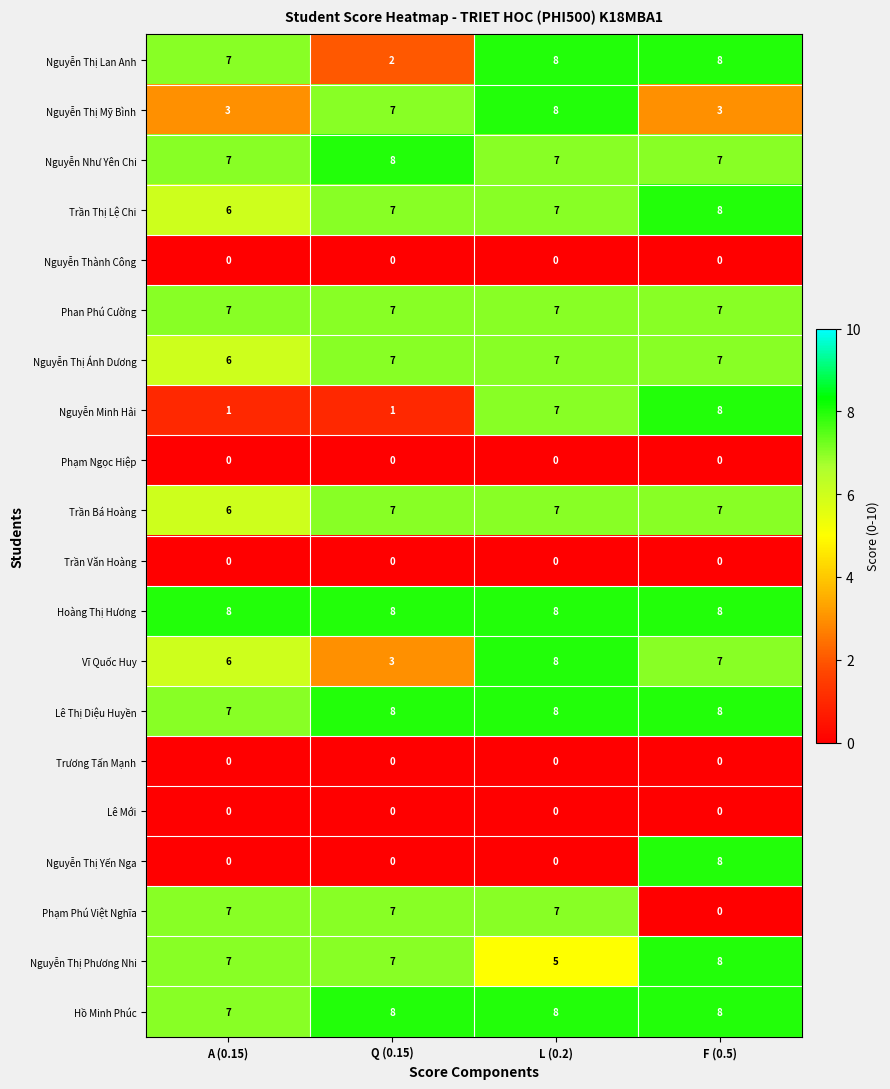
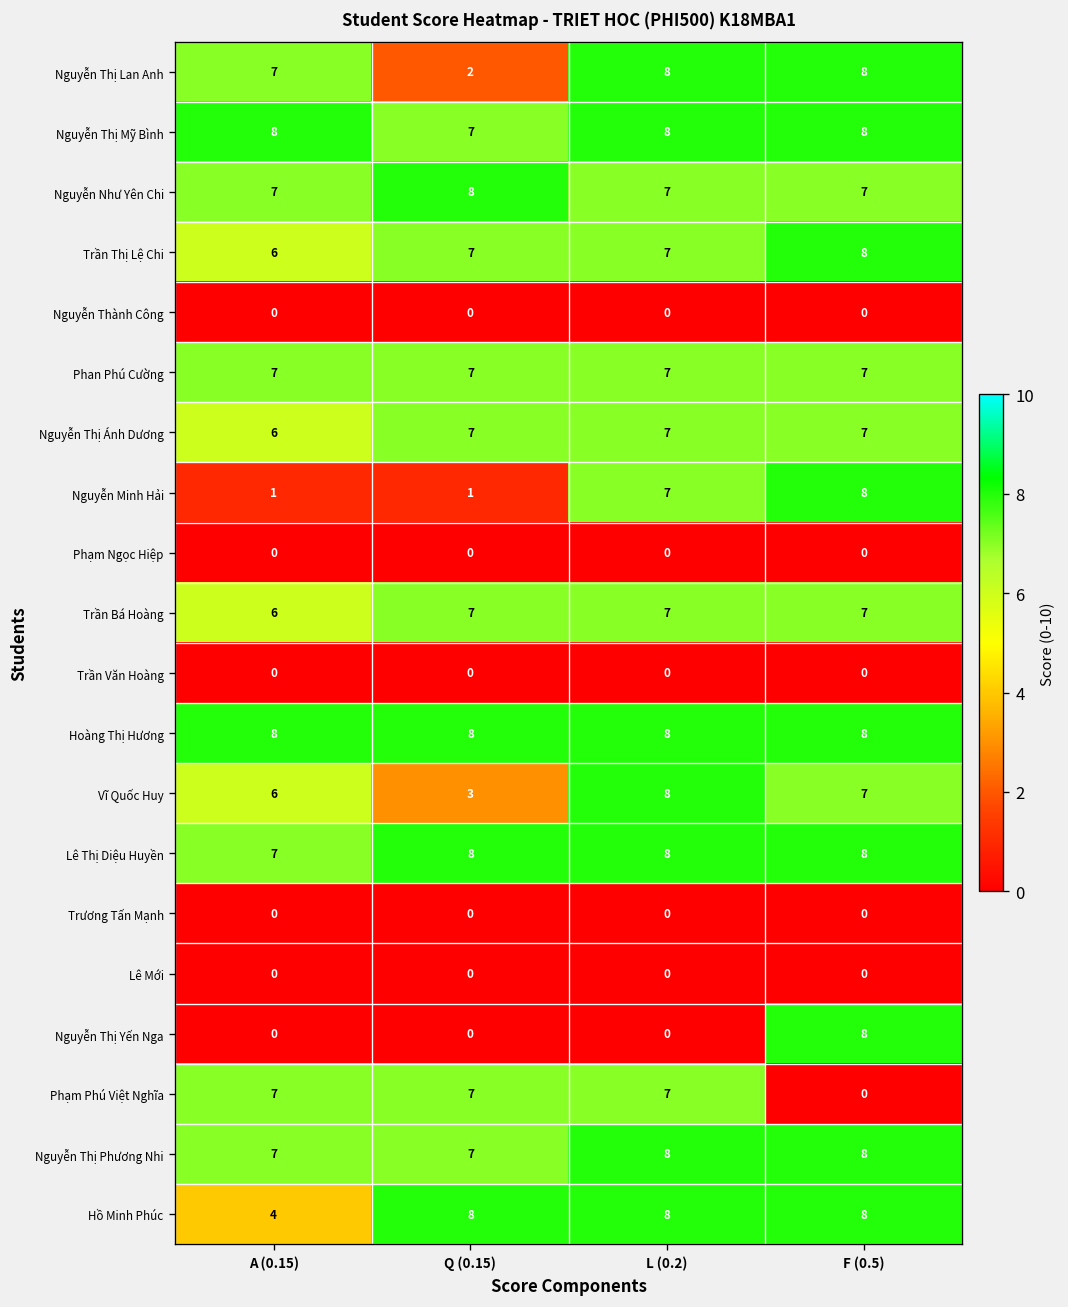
  {
    "Nguyễn Thị Lan Anh": {
      "A (0.15)": 7,
      "Q (0.15)": 2,
      "L (0.2)": 8,
      "F (0.5)": 8
    },
    "Nguyễn Thị Mỹ Bình": {
-     "A (0.15)": 3,
+     "A (0.15)": 8,
      "Q (0.15)": 7,
      "L (0.2)": 8,
-     "F (0.5)": 3
+     "F (0.5)": 8
    },
    "Nguyễn Như Yên Chi": {
      "A (0.15)": 7,
      "Q (0.15)": 8,
      "L (0.2)": 7,
      "F (0.5)": 7
    },
    "Trần Thị Lệ Chi": {
      "A (0.15)": 6,
      "Q (0.15)": 7,
      "L (0.2)": 7,
      "F (0.5)": 8
    },
    "Nguyễn Thành Công": {
      "A (0.15)": 0,
      "Q (0.15)": 0,
      "L (0.2)": 0,
      "F (0.5)": 0
    },
    "Phan Phú Cường": {
      "A (0.15)": 7,
      "Q (0.15)": 7,
      "L (0.2)": 7,
      "F (0.5)": 7
    },
    "Nguyễn Thị Ánh Dương": {
      "A (0.15)": 6,
      "Q (0.15)": 7,
      "L (0.2)": 7,
      "F (0.5)": 7
    },
    "Nguyễn Minh Hải": {
      "A (0.15)": 1,
      "Q (0.15)": 1,
      "L (0.2)": 7,
      "F (0.5)": 8
    },
    "Phạm Ngọc Hiệp": {
      "A (0.15)": 0,
      "Q (0.15)": 0,
      "L (0.2)": 0,
      "F (0.5)": 0
    },
    "Trần Bá Hoàng": {
      "A (0.15)": 6,
      "Q (0.15)": 7,
      "L (0.2)": 7,
      "F (0.5)": 7
    },
    "Trần Văn Hoàng": {
      "A (0.15)": 0,
      "Q (0.15)": 0,
      "L (0.2)": 0,
      "F (0.5)": 0
    },
    "Hoàng Thị Hương": {
      "A (0.15)": 8,
      "Q (0.15)": 8,
      "L (0.2)": 8,
      "F (0.5)": 8
    },
    "Vĩ Quốc Huy": {
      "A (0.15)": 6,
      "Q (0.15)": 3,
      "L (0.2)": 8,
      "F (0.5)": 7
    },
    "Lê Thị Diệu Huyền": {
      "A (0.15)": 7,
      "Q (0.15)": 8,
      "L (0.2)": 8,
      "F (0.5)": 8
    },
    "Trương Tấn Mạnh": {
      "A (0.15)": 0,
      "Q (0.15)": 0,
      "L (0.2)": 0,
      "F (0.5)": 0
    },
    "Lê Mới": {
      "A (0.15)": 0,
      "Q (0.15)": 0,
      "L (0.2)": 0,
      "F (0.5)": 0
    },
    "Nguyễn Thị Yến Nga": {
      "A (0.15)": 0,
      "Q (0.15)": 0,
      "L (0.2)": 0,
      "F (0.5)": 8
    },
    "Phạm Phú Việt Nghĩa": {
      "A (0.15)": 7,
      "Q (0.15)": 7,
      "L (0.2)": 7,
      "F (0.5)": 0
    },
    "Nguyễn Thị Phương Nhi": {
      "A (0.15)": 7,
      "Q (0.15)": 7,
-     "L (0.2)": 5,
+     "L (0.2)": 8,
      "F (0.5)": 8
    },
    "Hồ Minh Phúc": {
-     "A (0.15)": 7,
+     "A (0.15)": 4,
      "Q (0.15)": 8,
      "L (0.2)": 8,
      "F (0.5)": 8
    }
  }
